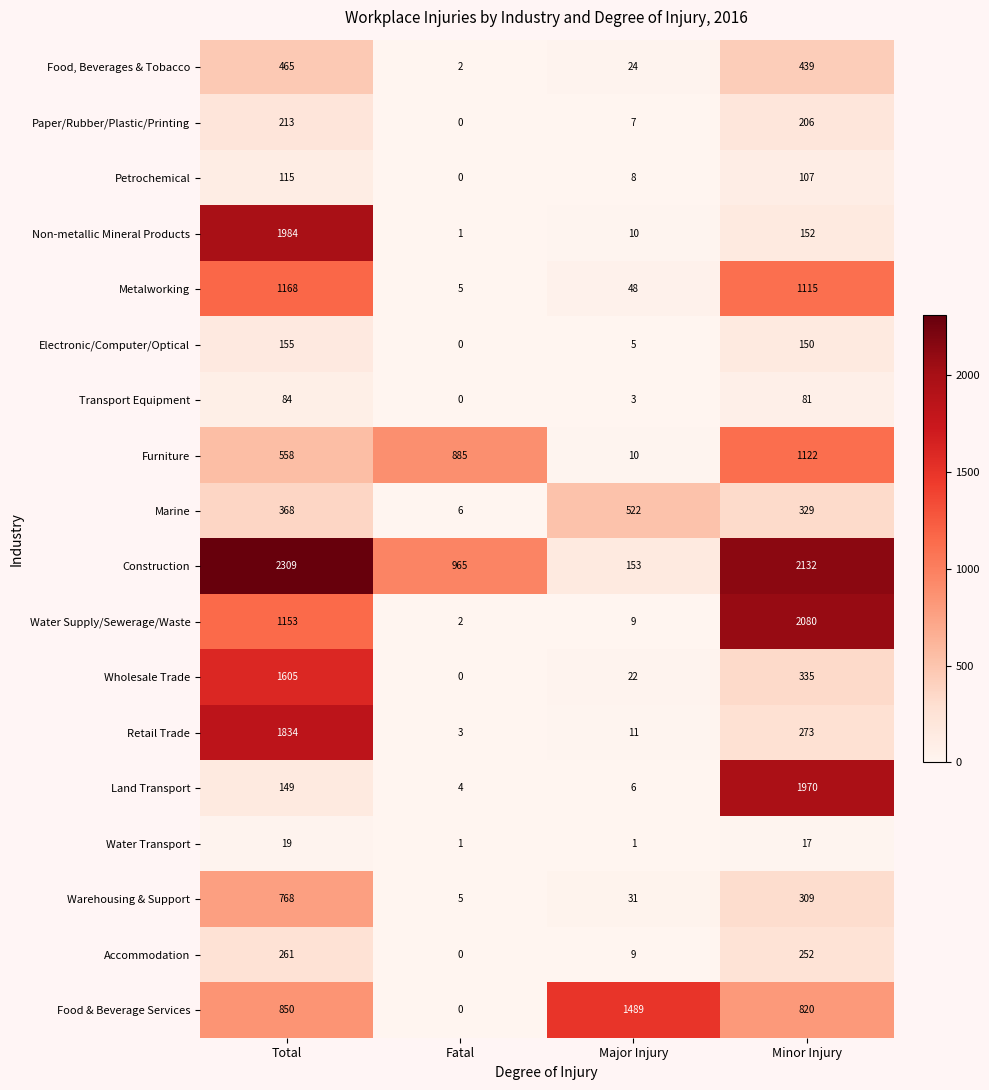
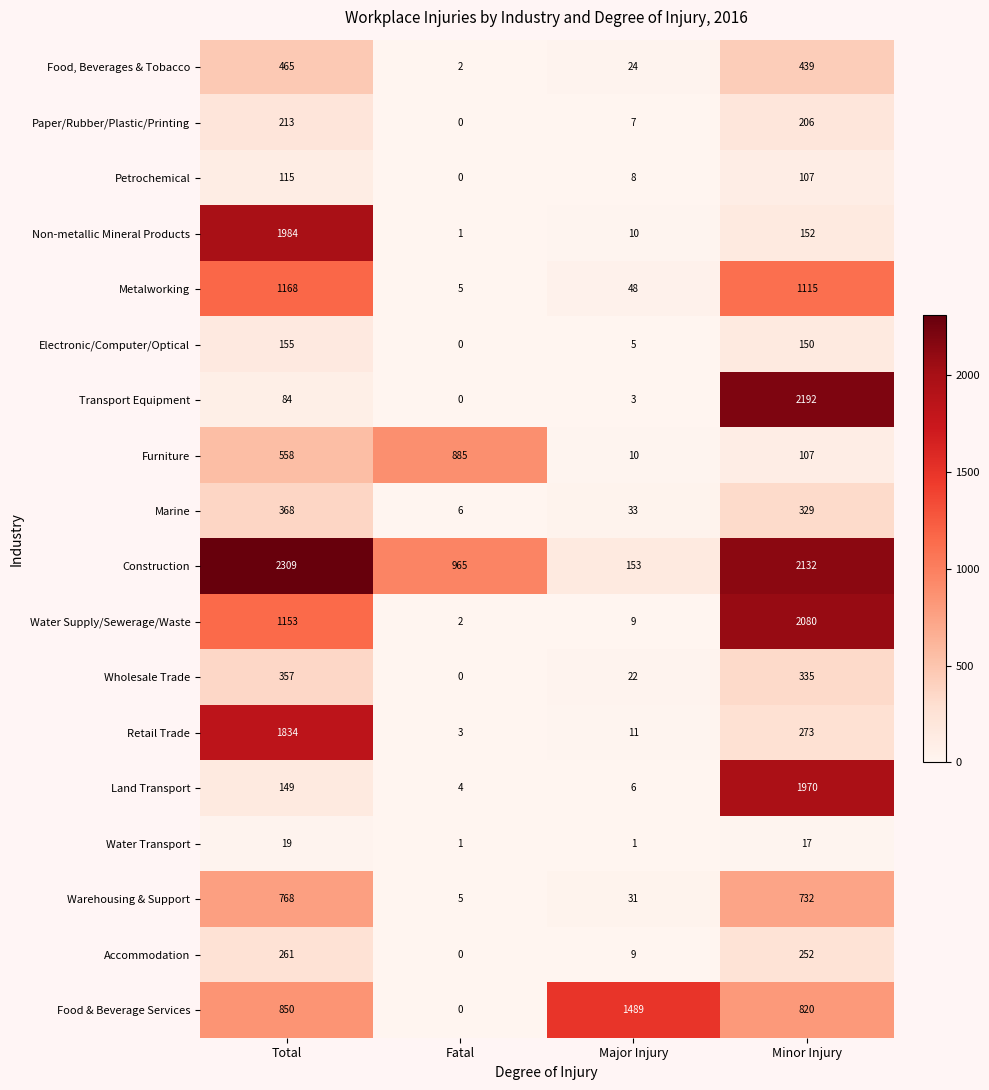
  {
    "Food, Beverages & Tobacco": {
      "Total": 465,
      "Fatal": 2,
      "Major Injury": 24,
      "Minor Injury": 439
    },
    "Paper/Rubber/Plastic/Printing": {
      "Total": 213,
      "Fatal": 0,
      "Major Injury": 7,
      "Minor Injury": 206
    },
    "Petrochemical": {
      "Total": 115,
      "Fatal": 0,
      "Major Injury": 8,
      "Minor Injury": 107
    },
    "Non-metallic Mineral Products": {
      "Total": 1984,
      "Fatal": 1,
      "Major Injury": 10,
      "Minor Injury": 152
    },
    "Metalworking": {
      "Total": 1168,
      "Fatal": 5,
      "Major Injury": 48,
      "Minor Injury": 1115
    },
    "Electronic/Computer/Optical": {
      "Total": 155,
      "Fatal": 0,
      "Major Injury": 5,
      "Minor Injury": 150
    },
    "Transport Equipment": {
      "Total": 84,
      "Fatal": 0,
      "Major Injury": 3,
-     "Minor Injury": 81
+     "Minor Injury": 2192
    },
    "Furniture": {
      "Total": 558,
      "Fatal": 885,
      "Major Injury": 10,
-     "Minor Injury": 1122
+     "Minor Injury": 107
    },
    "Marine": {
      "Total": 368,
      "Fatal": 6,
-     "Major Injury": 522,
+     "Major Injury": 33,
      "Minor Injury": 329
    },
    "Construction": {
      "Total": 2309,
      "Fatal": 965,
      "Major Injury": 153,
      "Minor Injury": 2132
    },
    "Water Supply/Sewerage/Waste": {
      "Total": 1153,
      "Fatal": 2,
      "Major Injury": 9,
      "Minor Injury": 2080
    },
    "Wholesale Trade": {
-     "Total": 1605,
+     "Total": 357,
      "Fatal": 0,
      "Major Injury": 22,
      "Minor Injury": 335
    },
    "Retail Trade": {
      "Total": 1834,
      "Fatal": 3,
      "Major Injury": 11,
      "Minor Injury": 273
    },
    "Land Transport": {
      "Total": 149,
      "Fatal": 4,
      "Major Injury": 6,
      "Minor Injury": 1970
    },
    "Water Transport": {
      "Total": 19,
      "Fatal": 1,
      "Major Injury": 1,
      "Minor Injury": 17
    },
    "Warehousing & Support": {
      "Total": 768,
      "Fatal": 5,
      "Major Injury": 31,
-     "Minor Injury": 309
+     "Minor Injury": 732
    },
    "Accommodation": {
      "Total": 261,
      "Fatal": 0,
      "Major Injury": 9,
      "Minor Injury": 252
    },
    "Food & Beverage Services": {
      "Total": 850,
      "Fatal": 0,
      "Major Injury": 1489,
      "Minor Injury": 820
    }
  }
